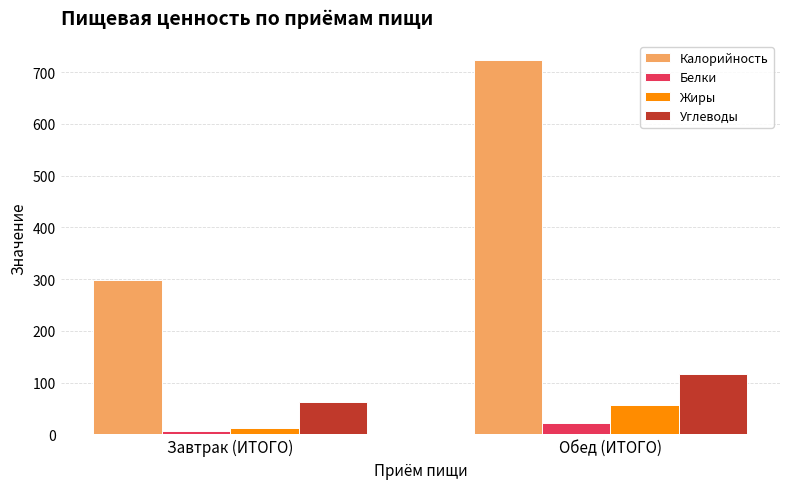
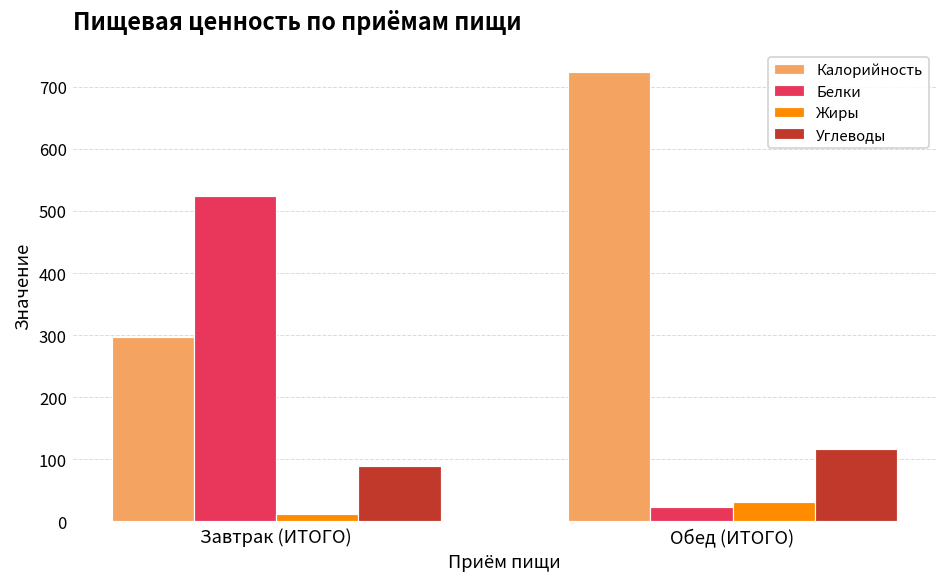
  {
    "Калорийность": {
      "Завтрак (ИТОГО)": 300,
      "Обед (ИТОГО)": 720
    },
    "Белки": {
-     "Завтрак (ИТОГО)": 10,
+     "Завтрак (ИТОГО)": 520,
      "Обед (ИТОГО)": 20
    },
    "Жиры": {
      "Завтрак (ИТОГО)": 10,
-     "Обед (ИТОГО)": 60
+     "Обед (ИТОГО)": 30
    },
    "Углеводы": {
-     "Завтрак (ИТОГО)": 60,
+     "Завтрак (ИТОГО)": 90,
      "Обед (ИТОГО)": 120
    }
  }
